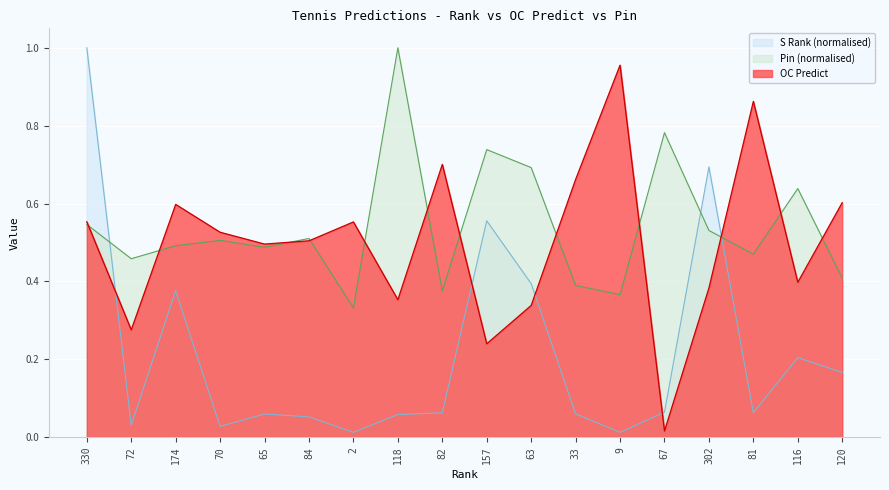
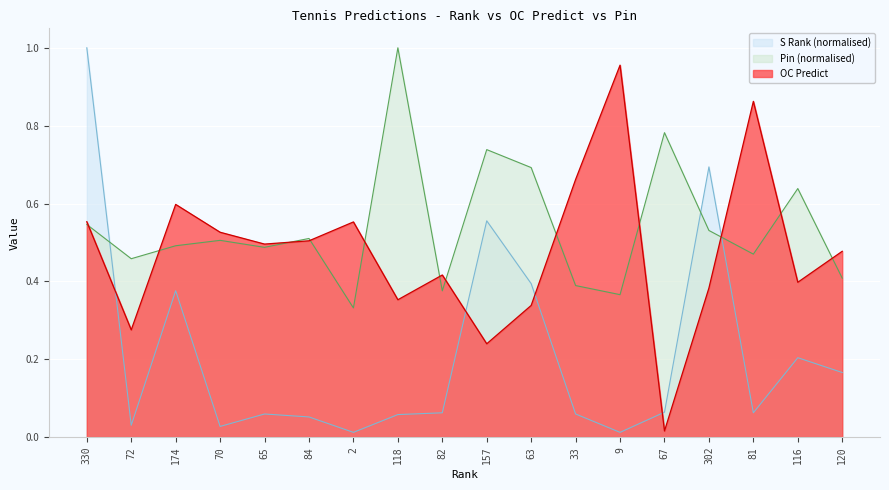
  {
    "OC Predict": {
      "330": 0.55,
      "72": 0.28,
      "174": 0.60,
      "70": 0.53,
      "65": 0.50,
      "2": 0.55,
      "118": 0.35,
-     "82": 0.70,
+     "82": 0.42,
      "157": 0.24,
      "63": 0.34,
      "33": 0.66,
      "9": 0.96,
      "67": 0.02,
      "302": 0.38,
      "81": 0.86,
      "116": 0.40,
-     "120": 0.60
+     "120": 0.48
    }
  }
